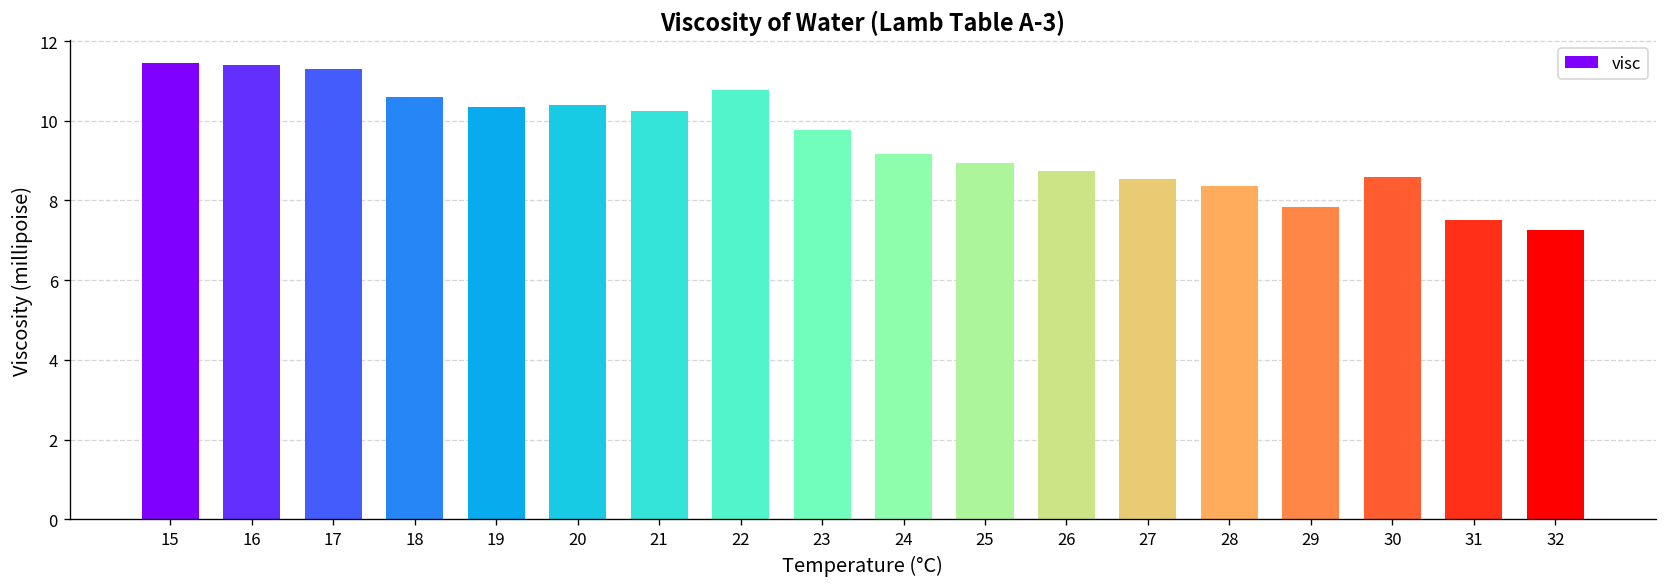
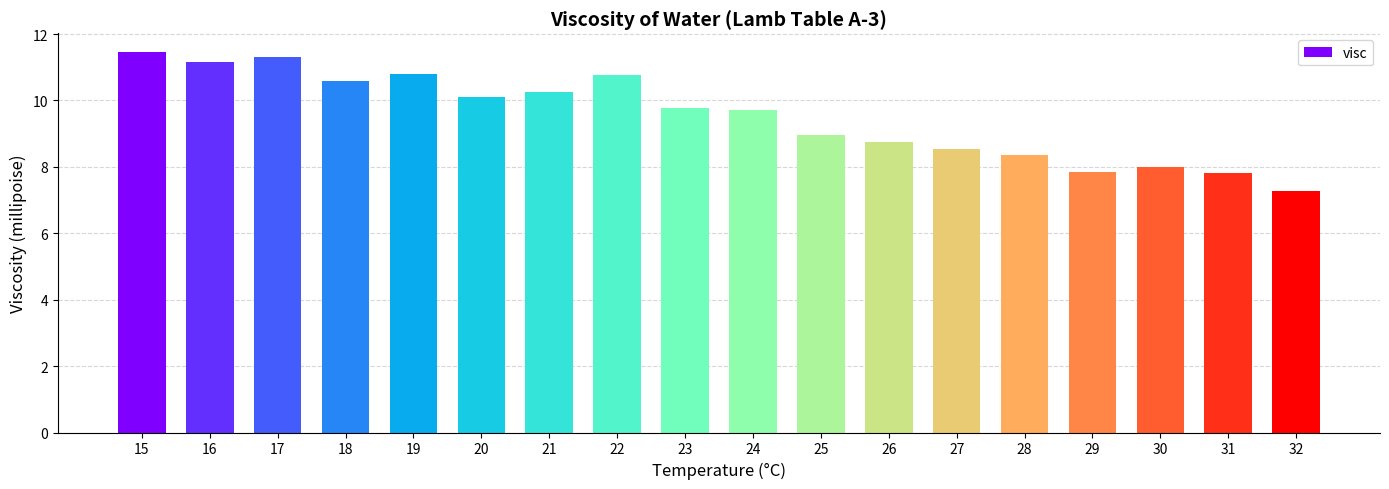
  {
    "15": 11.5,
-   "16": 11.4,
+   "16": 11.2,
    "17": 11.3,
    "18": 10.6,
-   "19": 10.3,
-   "20": 10.4,
+   "19": 10.8,
+   "20": 10.1,
    "21": 10.3,
    "22": 10.8,
    "23": 9.8,
-   "24": 9.2,
+   "24": 9.7,
    "25": 9.0,
    "26": 8.8,
    "27": 8.6,
    "28": 8.4,
    "29": 7.8,
-   "30": 8.6,
-   "31": 7.5,
+   "30": 8.0,
+   "31": 7.8,
    "32": 7.3
  }
